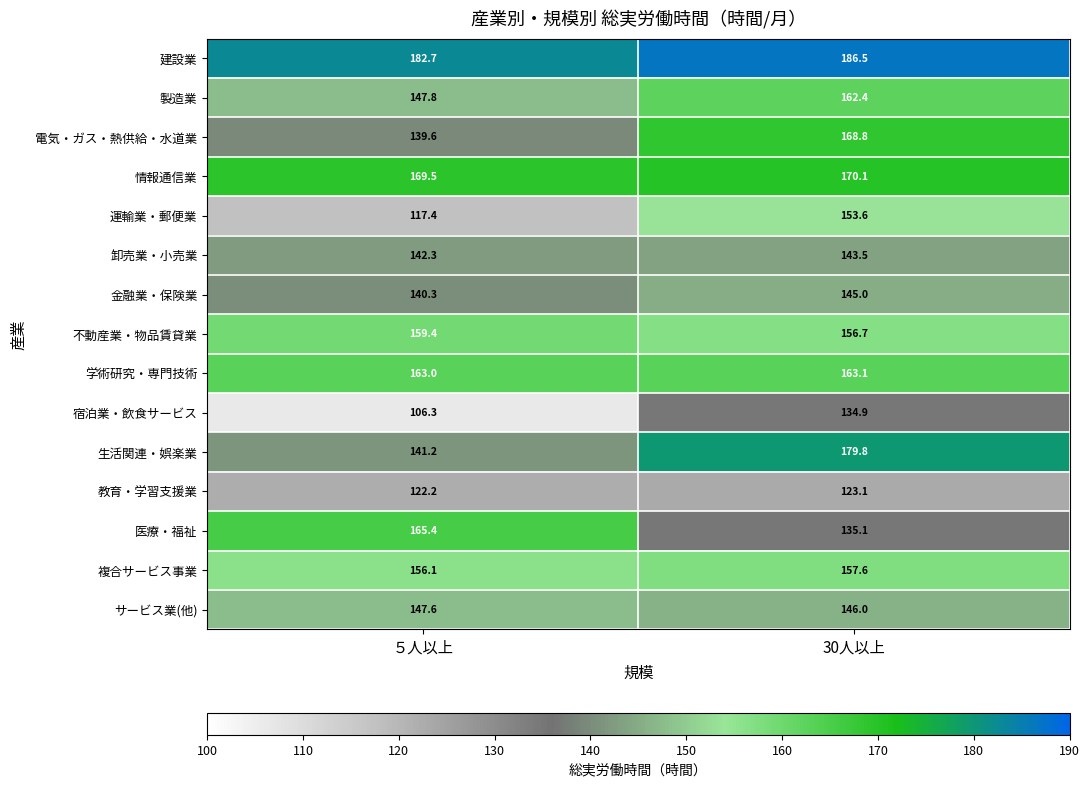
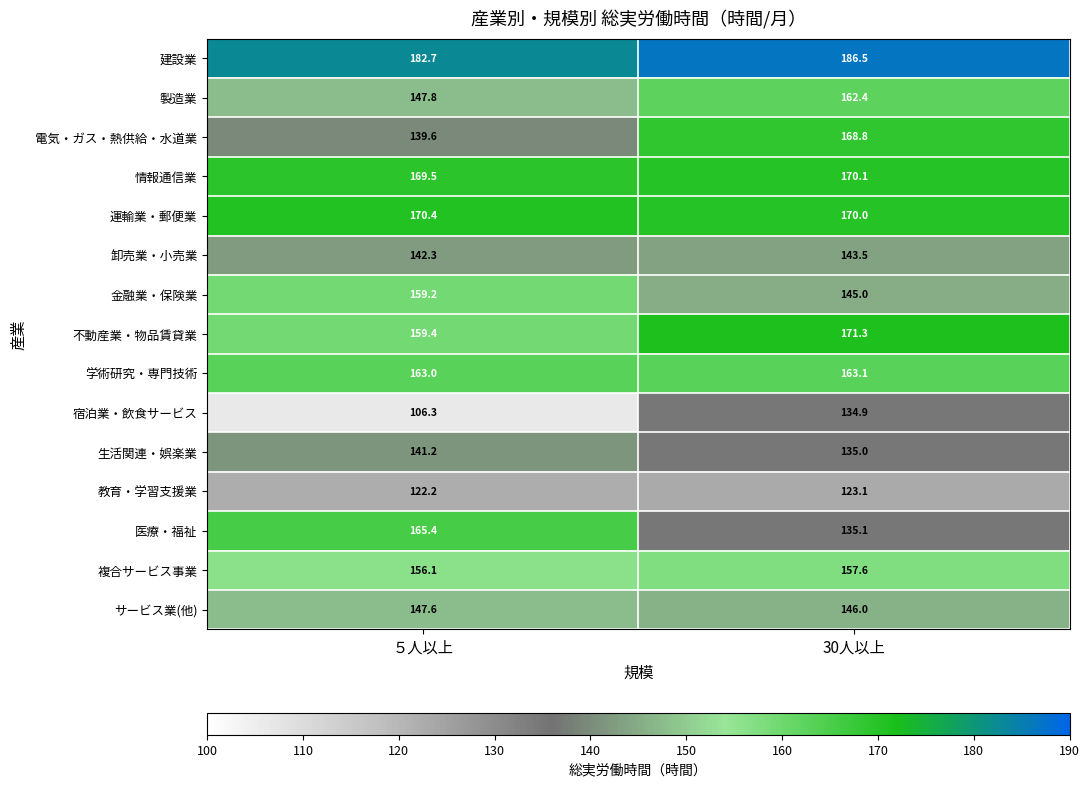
  {
    "建設業": {
      "５人以上": 182.7,
      "30人以上": 186.5
    },
    "製造業": {
      "５人以上": 147.8,
      "30人以上": 162.4
    },
    "電気・ガス・熱供給・水道業": {
      "５人以上": 139.6,
      "30人以上": 168.8
    },
    "情報通信業": {
      "５人以上": 169.5,
      "30人以上": 170.1
    },
    "運輸業・郵便業": {
-     "５人以上": 117.4,
-     "30人以上": 153.6
+     "５人以上": 170.4,
+     "30人以上": 170.0
    },
    "卸売業・小売業": {
      "５人以上": 142.3,
      "30人以上": 143.5
    },
    "金融業・保険業": {
-     "５人以上": 140.3,
+     "５人以上": 159.2,
      "30人以上": 145.0
    },
    "不動産業・物品賃貸業": {
      "５人以上": 159.4,
-     "30人以上": 156.7
+     "30人以上": 171.3
    },
    "学術研究・専門技術": {
      "５人以上": 163.0,
      "30人以上": 163.1
    },
    "宿泊業・飲食サービス": {
      "５人以上": 106.3,
      "30人以上": 134.9
    },
    "生活関連・娯楽業": {
      "５人以上": 141.2,
-     "30人以上": 179.8
+     "30人以上": 135.0
    },
    "教育・学習支援業": {
      "５人以上": 122.2,
      "30人以上": 123.1
    },
    "医療・福祉": {
      "５人以上": 165.4,
      "30人以上": 135.1
    },
    "複合サービス事業": {
      "５人以上": 156.1,
      "30人以上": 157.6
    },
    "サービス業(他)": {
      "５人以上": 147.6,
      "30人以上": 146.0
    }
  }
